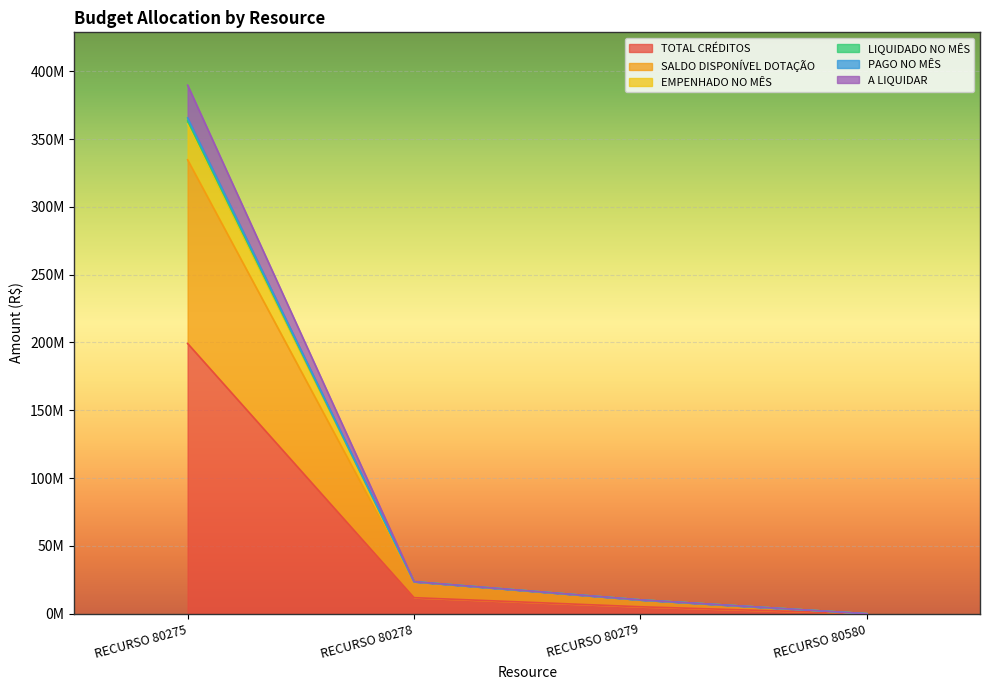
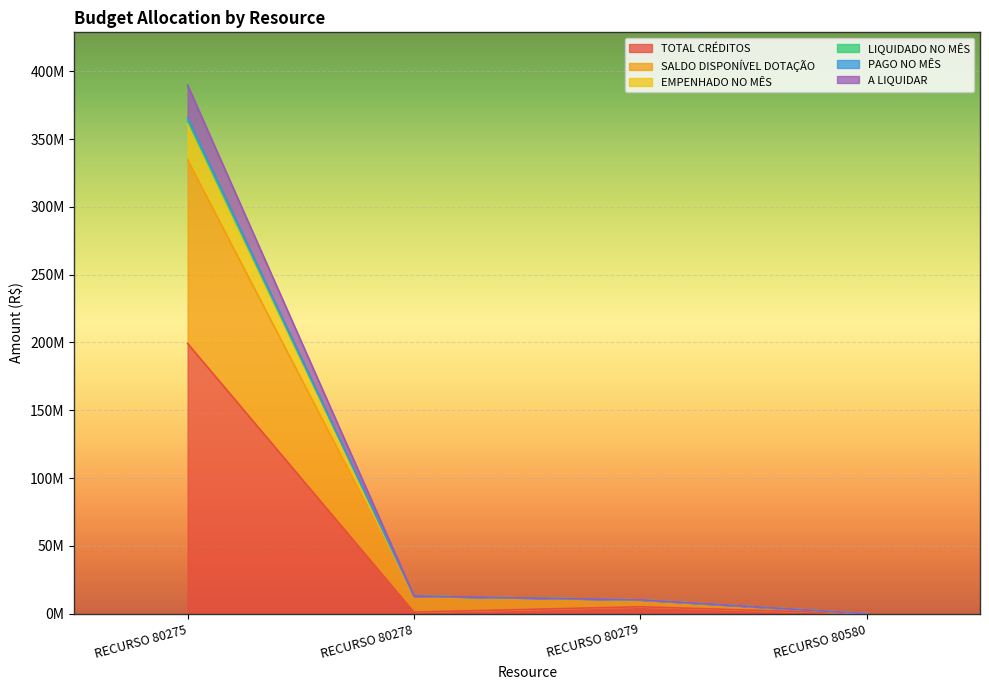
  {
    "TOTAL CRÉDITOS": {
      "RECURSO 80275": 199000000,
-     "RECURSO 80278": 12000000,
+     "RECURSO 80278": 1000000,
      "RECURSO 80279": 5000000
    },
    "LIQUIDADO NO MÊS": {
      "RECURSO 80275": 2000000
    },
    "PAGO NO MÊS": {
      "RECURSO 80275": 2000000
    },
    "A LIQUIDAR": {
      "RECURSO 80275": 24000000
    }
  }
